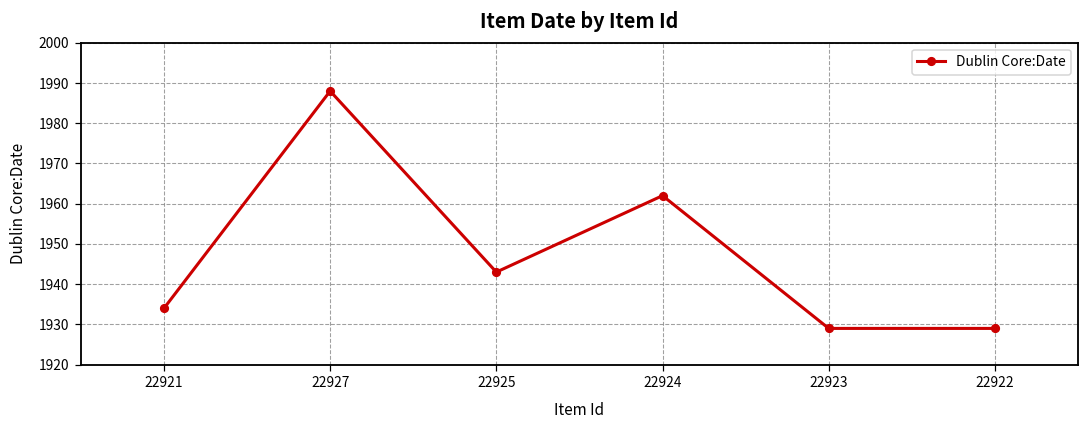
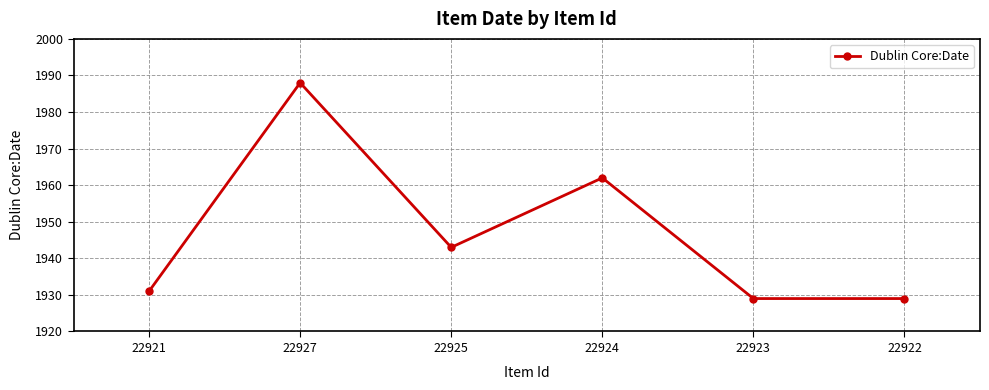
  {
-   "22921": 1934,
+   "22921": 1931,
    "22927": 1988,
    "22925": 1943,
    "22924": 1962,
    "22923": 1929,
    "22922": 1929
  }
